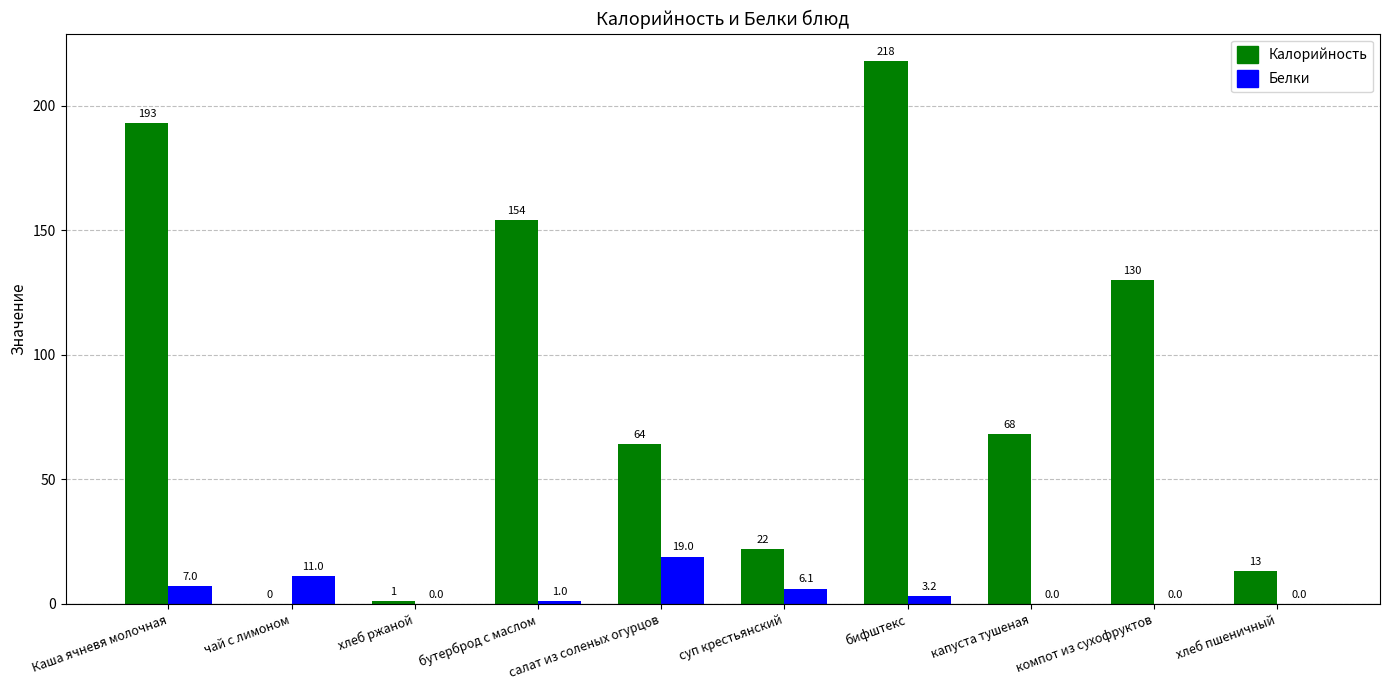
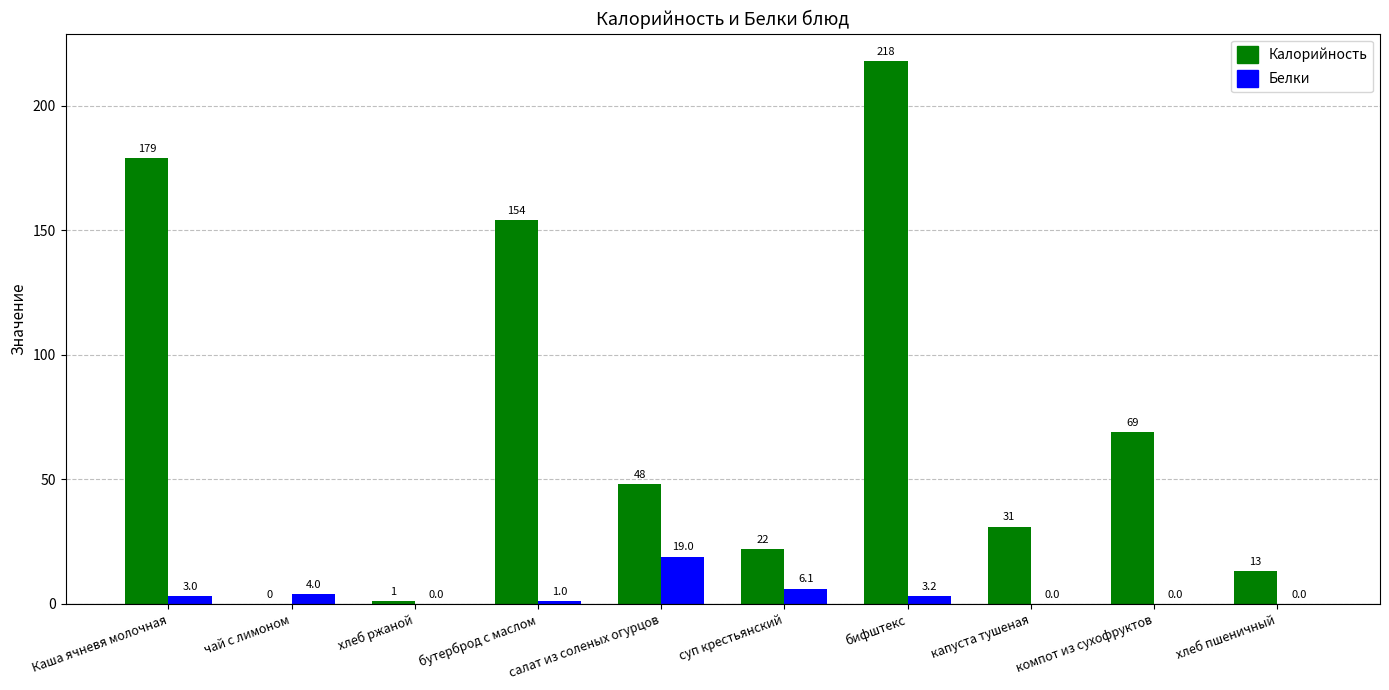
  {
    "Калорийность": {
-     "Каша ячневя молочная": 193,
+     "Каша ячневя молочная": 179,
      "чай с лимоном": 0,
      "хлеб ржаной": 1,
      "бутерброд с маслом": 154,
-     "салат из соленых огурцов": 64,
+     "салат из соленых огурцов": 48,
      "суп крестьянский": 22,
      "бифштекс": 218,
-     "капуста тушеная": 68,
-     "компот из сухофруктов": 130,
+     "капуста тушеная": 31,
+     "компот из сухофруктов": 69,
      "хлеб пшеничный": 13
    },
    "Белки": {
-     "Каша ячневя молочная": 7.0,
-     "чай с лимоном": 11.0,
+     "Каша ячневя молочная": 3.0,
+     "чай с лимоном": 4.0,
      "хлеб ржаной": 0.0,
      "бутерброд с маслом": 1.0,
      "салат из соленых огурцов": 19.0,
      "суп крестьянский": 6.1,
      "бифштекс": 3.2,
      "капуста тушеная": 0.0,
      "компот из сухофруктов": 0.0,
      "хлеб пшеничный": 0.0
    }
  }
